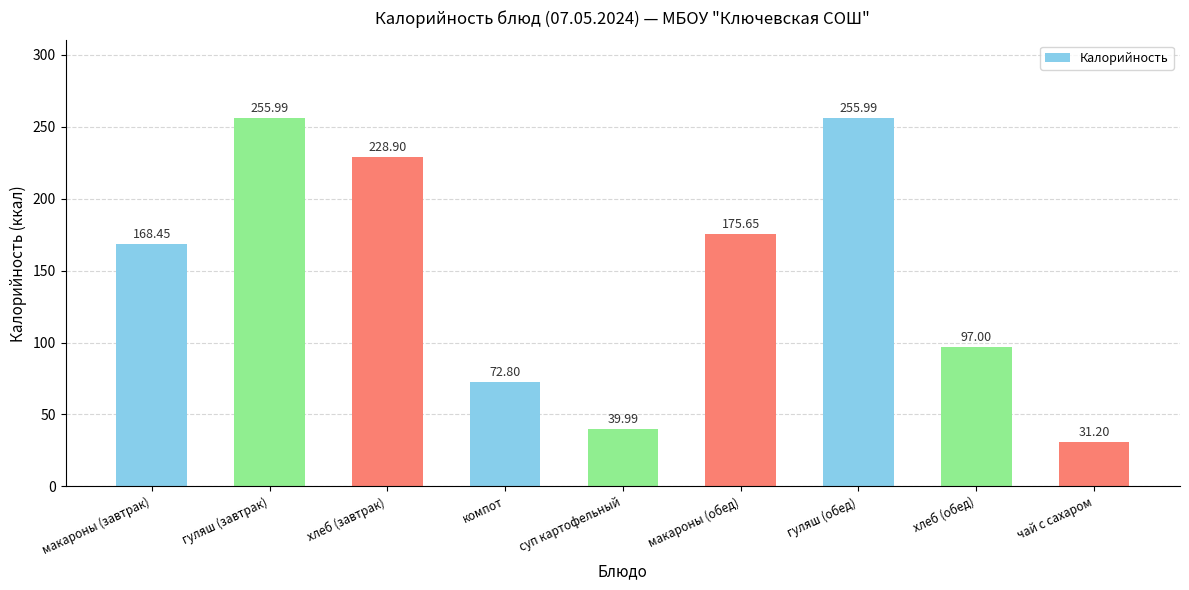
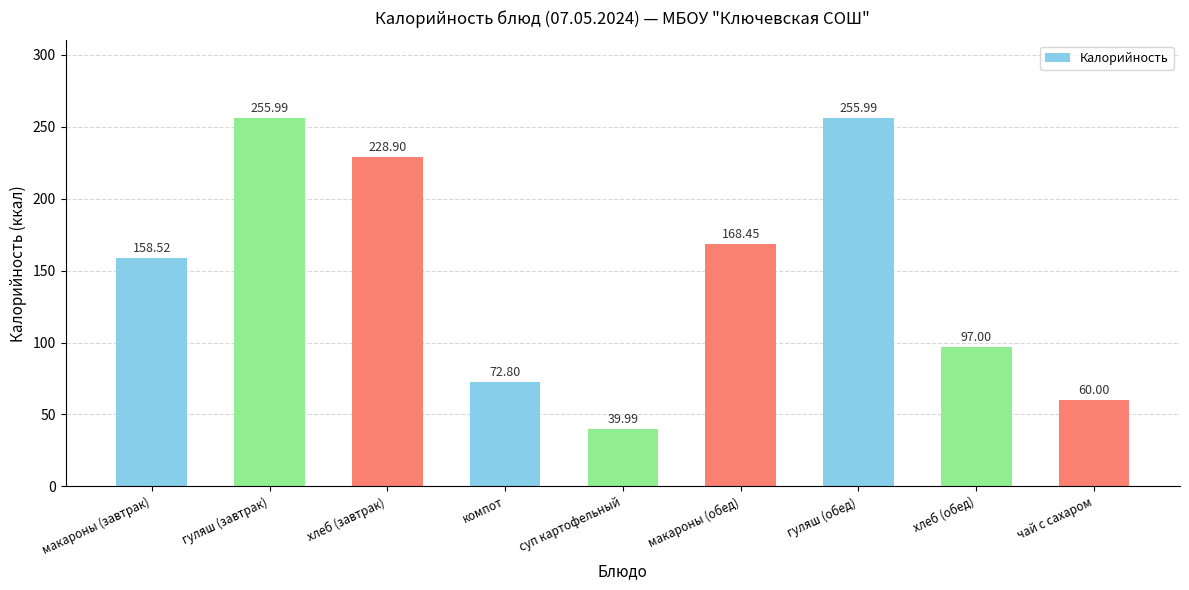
  {
-   "макароны (завтрак)": 168.45,
+   "макароны (завтрак)": 158.52,
    "гуляш (завтрак)": 255.99,
    "хлеб (завтрак)": 228.90,
    "компот": 72.80,
    "суп картофельный": 39.99,
-   "макароны (обед)": 175.65,
+   "макароны (обед)": 168.45,
    "гуляш (обед)": 255.99,
    "хлеб (обед)": 97.00,
-   "чай с сахаром": 31.20
+   "чай с сахаром": 60.00
  }
